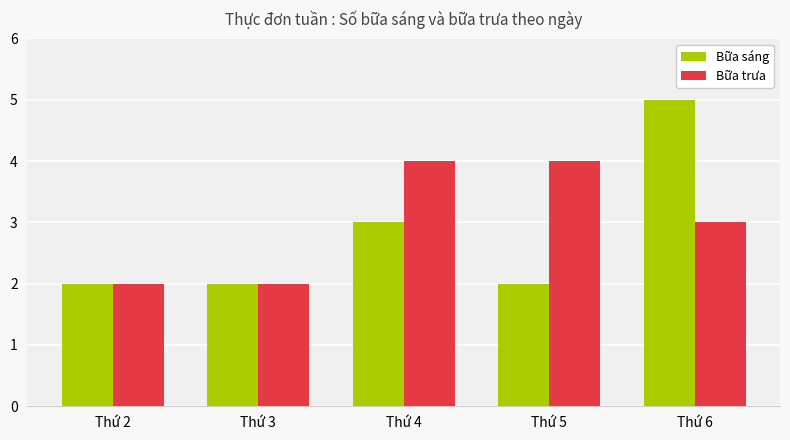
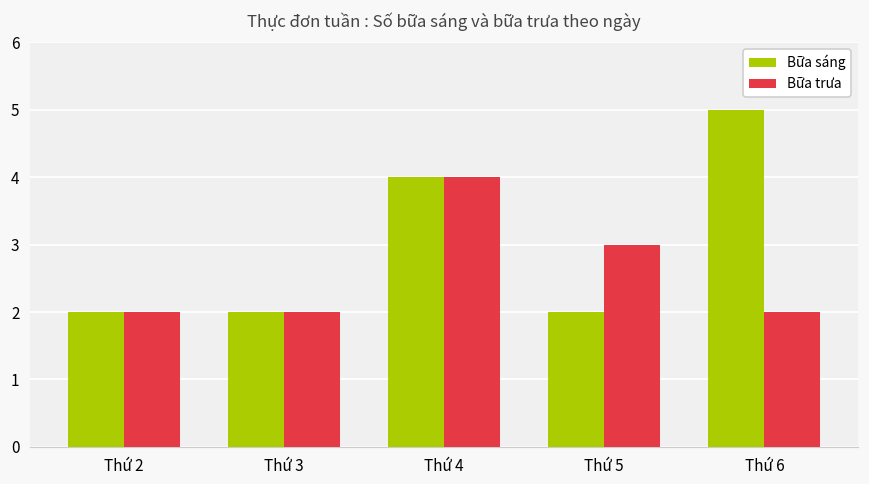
  {
    "Bữa sáng": {
      "Thứ 2": 2,
      "Thứ 3": 2,
-     "Thứ 4": 3,
+     "Thứ 4": 4,
      "Thứ 5": 2,
      "Thứ 6": 5
    },
    "Bữa trưa": {
      "Thứ 2": 2,
      "Thứ 3": 2,
      "Thứ 4": 4,
-     "Thứ 5": 4,
-     "Thứ 6": 3
+     "Thứ 5": 3,
+     "Thứ 6": 2
    }
  }
